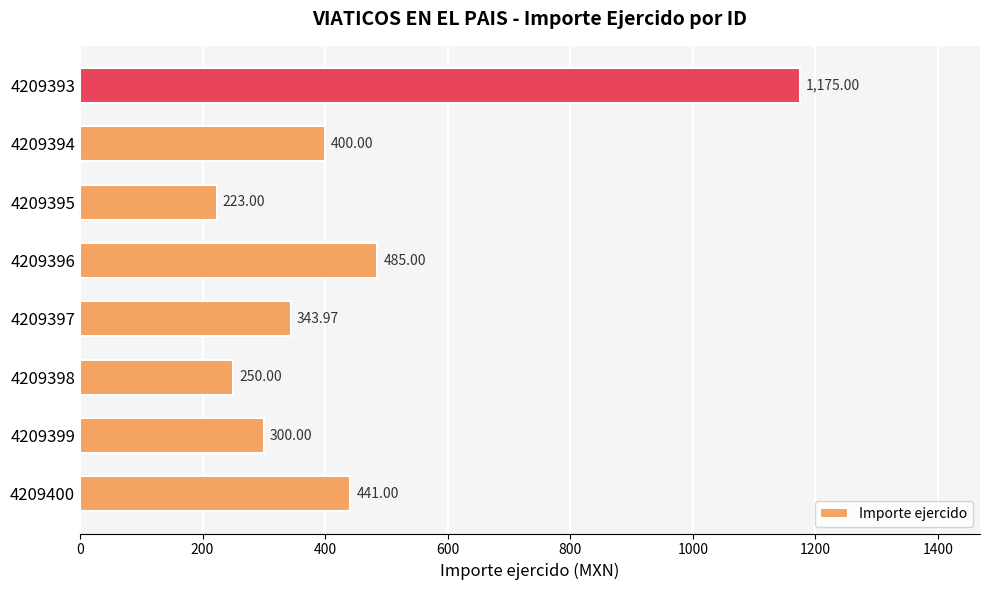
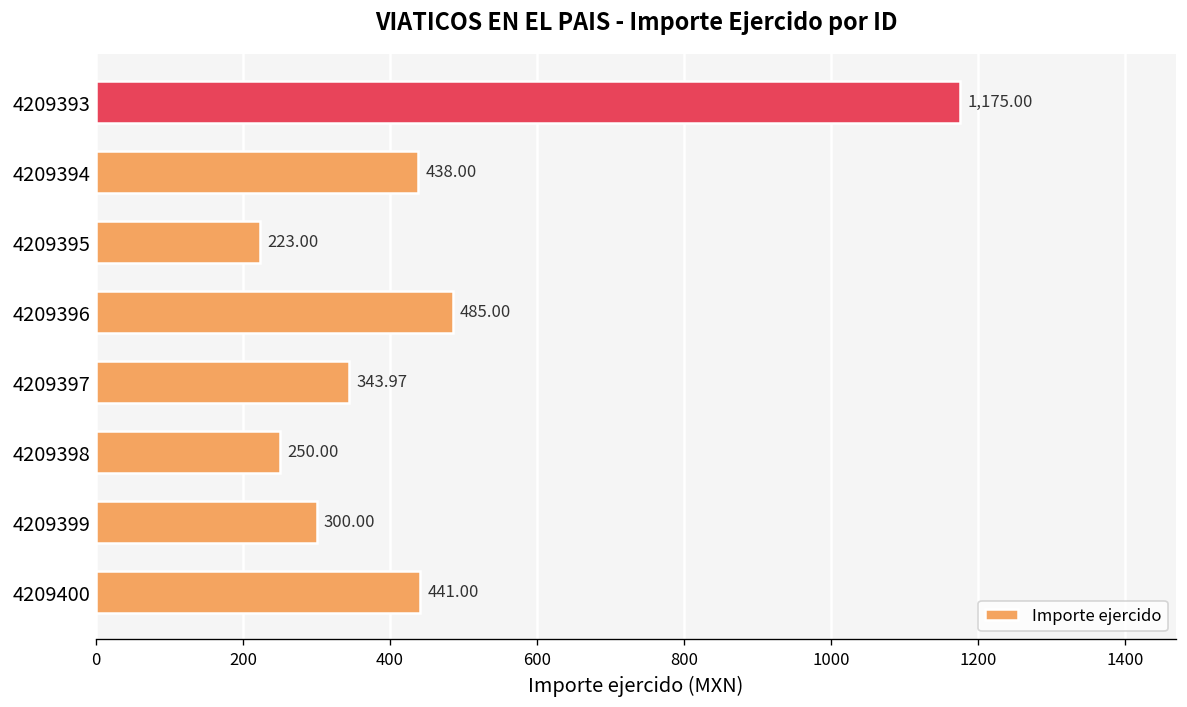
  {
    "4209393": "1,175.00",
-   "4209394": "400.00",
+   "4209394": "438.00",
    "4209395": "223.00",
    "4209396": "485.00",
    "4209397": "343.97",
    "4209398": "250.00",
    "4209399": "300.00",
    "4209400": "441.00"
  }
